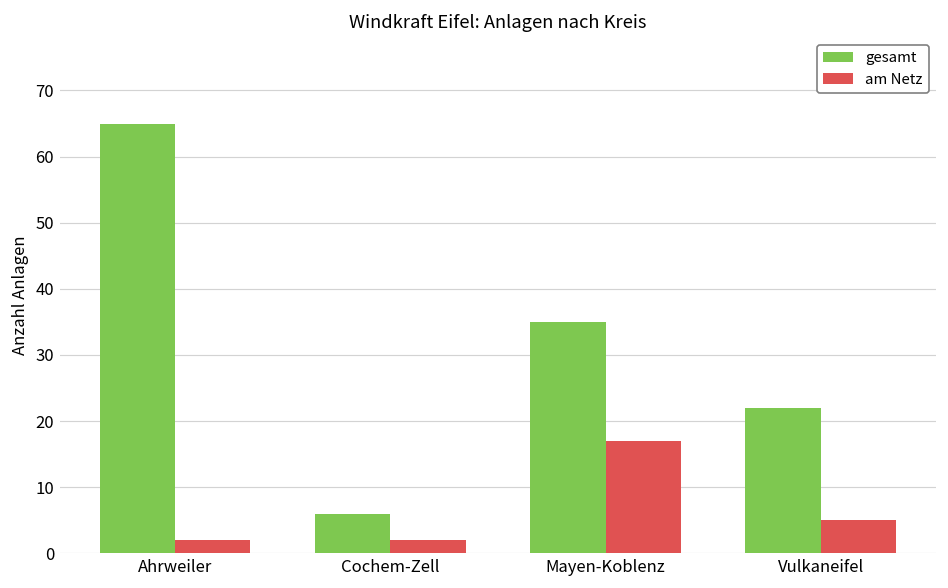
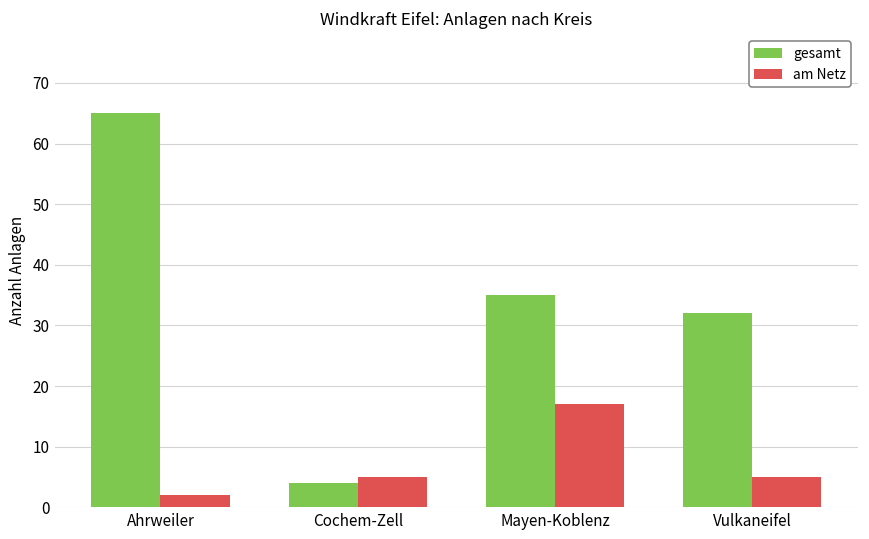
  {
    "gesamt": {
      "Ahrweiler": 65,
-     "Cochem-Zell": 6,
+     "Cochem-Zell": 4,
      "Mayen-Koblenz": 35,
-     "Vulkaneifel": 22
+     "Vulkaneifel": 32
    },
    "am Netz": {
      "Ahrweiler": 2,
-     "Cochem-Zell": 2,
+     "Cochem-Zell": 5,
      "Mayen-Koblenz": 17,
      "Vulkaneifel": 5
    }
  }
